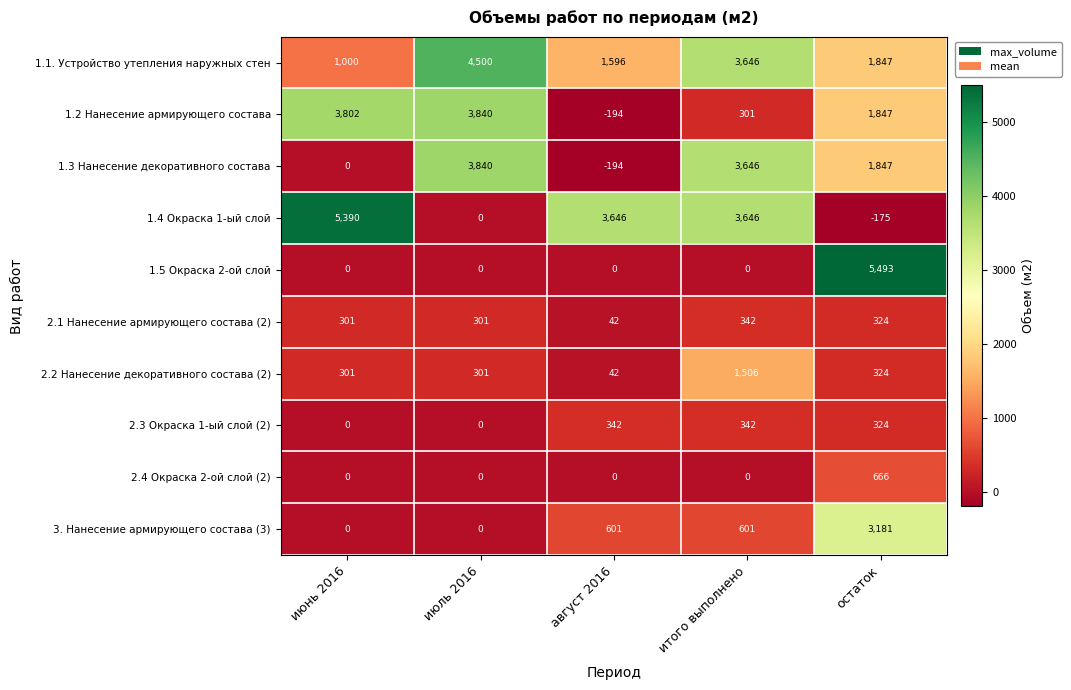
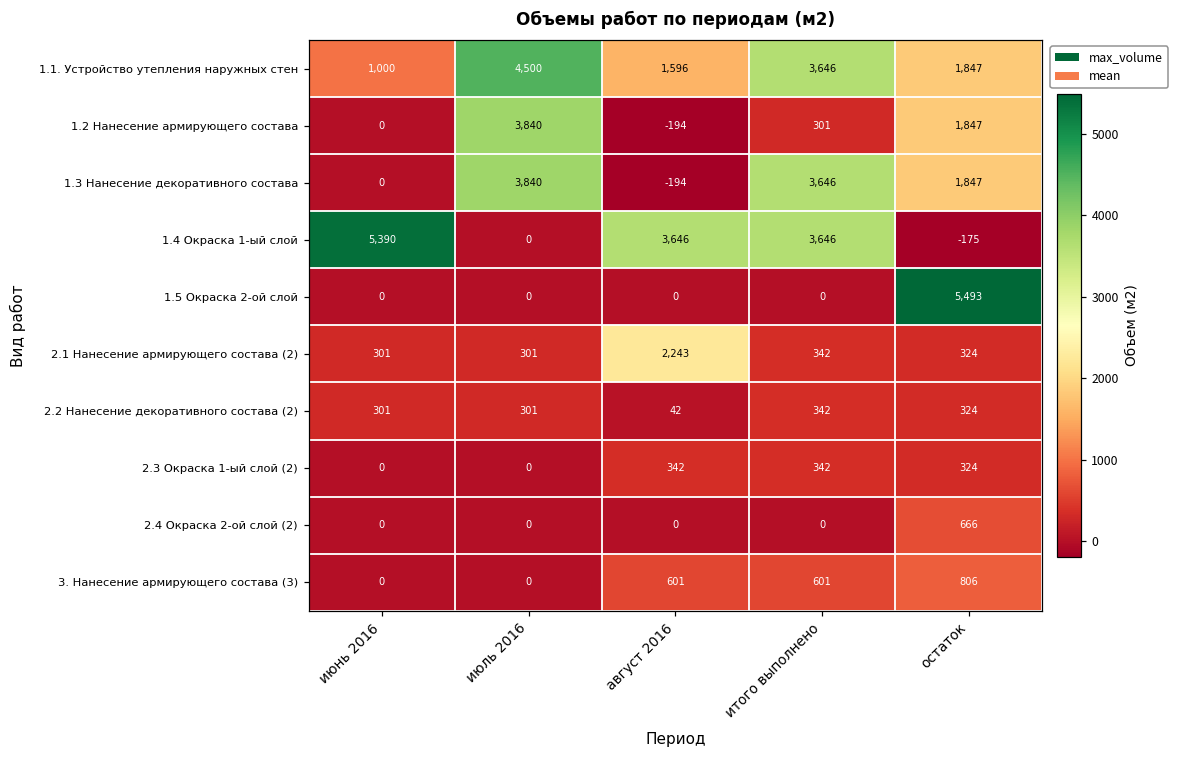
  {
    "1.1. Устройство утепления наружных стен": {
      "июнь 2016": "1,000",
      "июль 2016": "4,500",
      "август 2016": "1,596",
      "итого выполнено": "3,646",
      "остаток": "1,847"
    },
    "1.2 Нанесение армирующего состава": {
-     "июнь 2016": "3,802",
+     "июнь 2016": "0",
      "июль 2016": "3,840",
      "август 2016": "-194",
      "итого выполнено": "301",
      "остаток": "1,847"
    },
    "1.3 Нанесение декоративного состава": {
      "июнь 2016": "0",
      "июль 2016": "3,840",
      "август 2016": "-194",
      "итого выполнено": "3,646",
      "остаток": "1,847"
    },
    "1.4 Окраска 1-ый слой": {
      "июнь 2016": "5,390",
      "июль 2016": "0",
      "август 2016": "3,646",
      "итого выполнено": "3,646",
      "остаток": "-175"
    },
    "1.5 Окраска 2-ой слой": {
      "июнь 2016": "0",
      "июль 2016": "0",
      "август 2016": "0",
      "итого выполнено": "0",
      "остаток": "5,493"
    },
    "2.1 Нанесение армирующего состава (2)": {
      "июнь 2016": "301",
      "июль 2016": "301",
-     "август 2016": "42",
+     "август 2016": "2,243",
      "итого выполнено": "342",
      "остаток": "324"
    },
    "2.2 Нанесение декоративного состава (2)": {
      "июнь 2016": "301",
      "июль 2016": "301",
      "август 2016": "42",
-     "итого выполнено": "1,506",
+     "итого выполнено": "342",
      "остаток": "324"
    },
    "2.3 Окраска 1-ый слой (2)": {
      "июнь 2016": "0",
      "июль 2016": "0",
      "август 2016": "342",
      "итого выполнено": "342",
      "остаток": "324"
    },
    "2.4 Окраска 2-ой слой (2)": {
      "июнь 2016": "0",
      "июль 2016": "0",
      "август 2016": "0",
      "итого выполнено": "0",
      "остаток": "666"
    },
    "3. Нанесение армирующего состава (3)": {
      "июнь 2016": "0",
      "июль 2016": "0",
      "август 2016": "601",
      "итого выполнено": "601",
-     "остаток": "3,181"
+     "остаток": "806"
    }
  }
